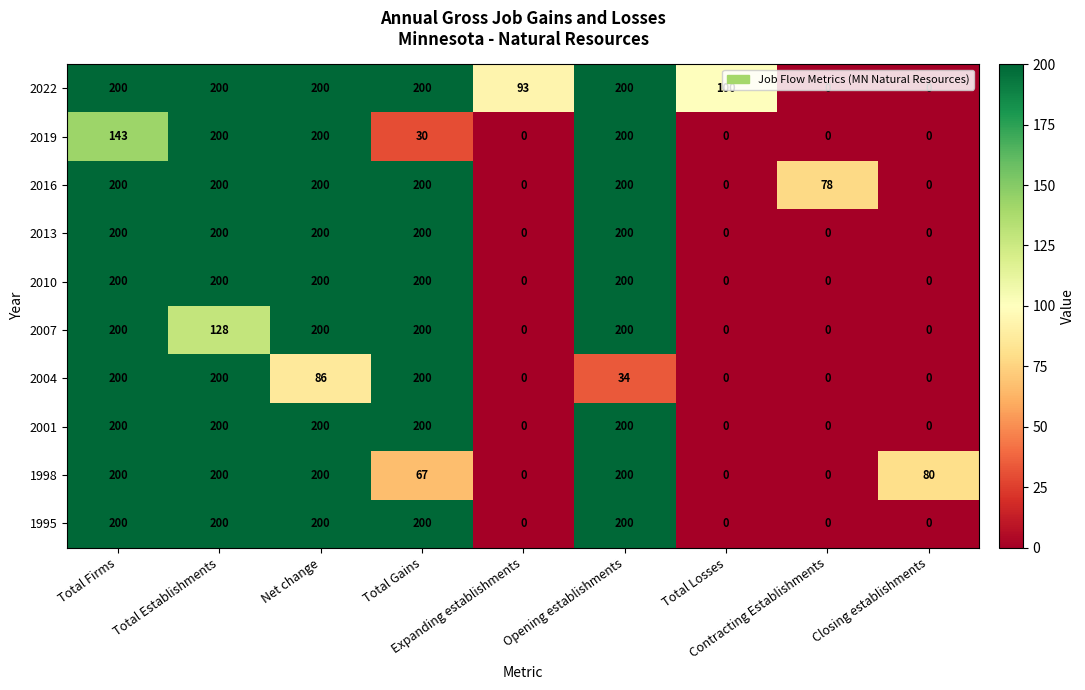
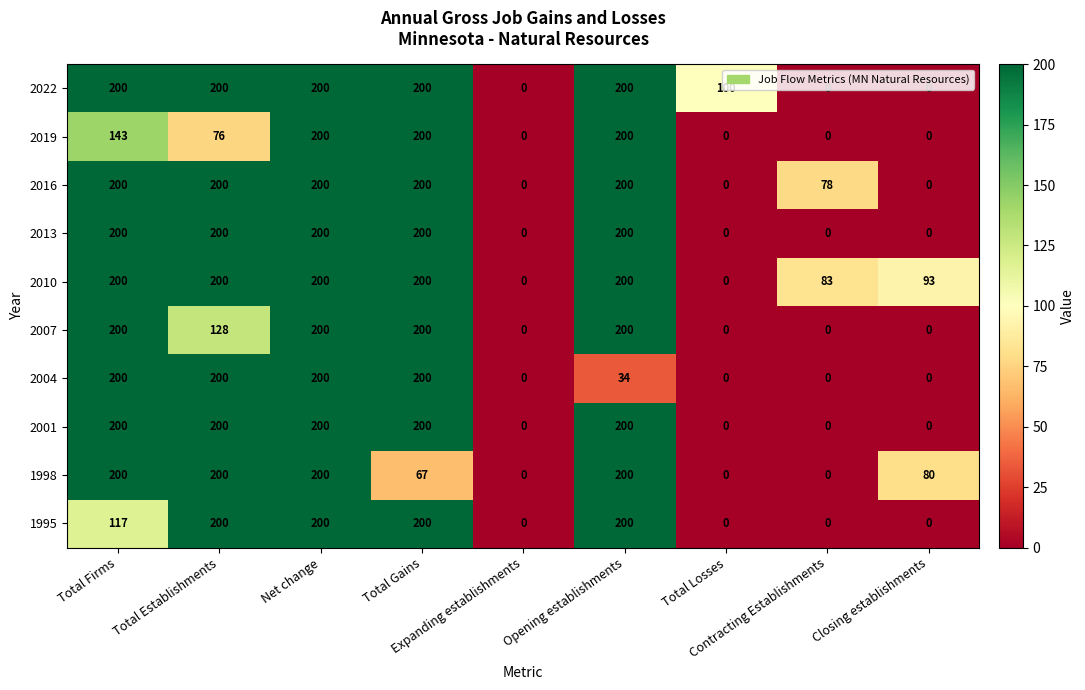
  {
    "2022": {
      "Total Firms": 200,
      "Total Establishments": 200,
      "Net change": 200,
      "Total Gains": 200,
-     "Expanding establishments": 93,
+     "Expanding establishments": 0,
      "Opening establishments": 200
    },
    "2019": {
      "Total Firms": 143,
-     "Total Establishments": 200,
+     "Total Establishments": 76,
      "Net change": 200,
-     "Total Gains": 30,
+     "Total Gains": 200,
      "Expanding establishments": 0,
      "Opening establishments": 200,
      "Total Losses": 0,
      "Contracting Establishments": 0,
      "Closing establishments": 0
    },
    "2016": {
      "Total Firms": 200,
      "Total Establishments": 200,
      "Net change": 200,
      "Total Gains": 200,
      "Expanding establishments": 0,
      "Opening establishments": 200,
      "Total Losses": 0,
      "Contracting Establishments": 78,
      "Closing establishments": 0
    },
    "2013": {
      "Total Firms": 200,
      "Total Establishments": 200,
      "Net change": 200,
      "Total Gains": 200,
      "Expanding establishments": 0,
      "Opening establishments": 200,
      "Total Losses": 0,
      "Contracting Establishments": 0,
      "Closing establishments": 0
    },
    "2010": {
      "Total Firms": 200,
      "Total Establishments": 200,
      "Net change": 200,
      "Total Gains": 200,
      "Expanding establishments": 0,
      "Opening establishments": 200,
      "Total Losses": 0,
-     "Contracting Establishments": 0,
-     "Closing establishments": 0
+     "Contracting Establishments": 83,
+     "Closing establishments": 93
    },
    "2007": {
      "Total Firms": 200,
      "Total Establishments": 128,
      "Net change": 200,
      "Total Gains": 200,
      "Expanding establishments": 0,
      "Opening establishments": 200,
      "Total Losses": 0,
      "Contracting Establishments": 0,
      "Closing establishments": 0
    },
    "2004": {
      "Total Firms": 200,
      "Total Establishments": 200,
-     "Net change": 86,
+     "Net change": 200,
      "Total Gains": 200,
      "Expanding establishments": 0,
      "Opening establishments": 34,
      "Total Losses": 0,
      "Contracting Establishments": 0,
      "Closing establishments": 0
    },
    "2001": {
      "Total Firms": 200,
      "Total Establishments": 200,
      "Net change": 200,
      "Total Gains": 200,
      "Expanding establishments": 0,
      "Opening establishments": 200,
      "Total Losses": 0,
      "Contracting Establishments": 0,
      "Closing establishments": 0
    },
    "1998": {
      "Total Firms": 200,
      "Total Establishments": 200,
      "Net change": 200,
      "Total Gains": 67,
      "Expanding establishments": 0,
      "Opening establishments": 200,
      "Total Losses": 0,
      "Contracting Establishments": 0,
      "Closing establishments": 80
    },
    "1995": {
-     "Total Firms": 200,
+     "Total Firms": 117,
      "Total Establishments": 200,
      "Net change": 200,
      "Total Gains": 200,
      "Expanding establishments": 0,
      "Opening establishments": 200,
      "Total Losses": 0,
      "Contracting Establishments": 0,
      "Closing establishments": 0
    }
  }
